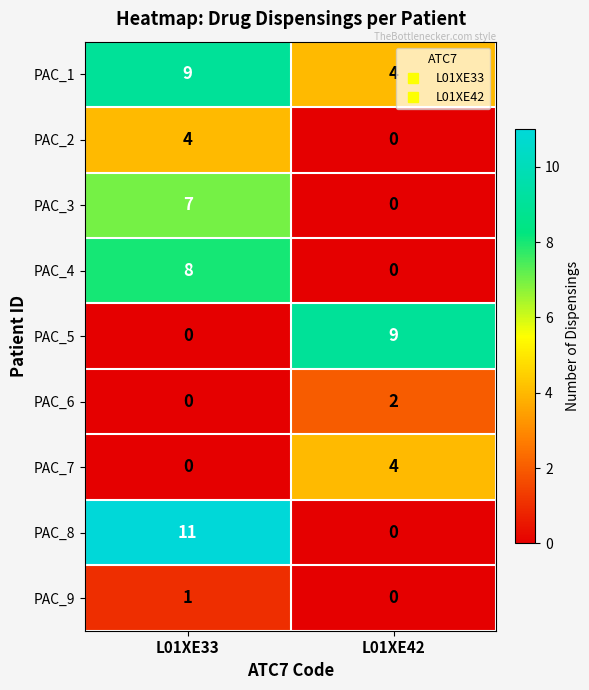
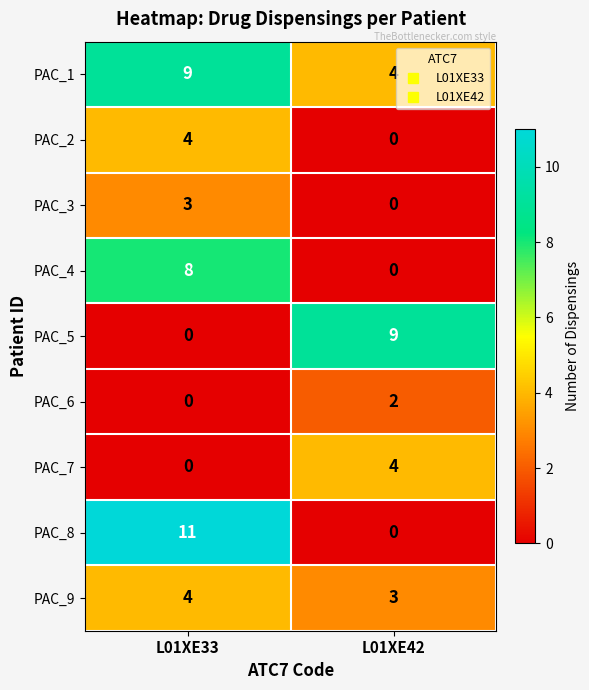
  {
    "PAC_1": {
      "L01XE33": 9
    },
    "PAC_2": {
      "L01XE33": 4,
      "L01XE42": 0
    },
    "PAC_3": {
-     "L01XE33": 7,
+     "L01XE33": 3,
      "L01XE42": 0
    },
    "PAC_4": {
      "L01XE33": 8,
      "L01XE42": 0
    },
    "PAC_5": {
      "L01XE33": 0,
      "L01XE42": 9
    },
    "PAC_6": {
      "L01XE33": 0,
      "L01XE42": 2
    },
    "PAC_7": {
      "L01XE33": 0,
      "L01XE42": 4
    },
    "PAC_8": {
      "L01XE33": 11,
      "L01XE42": 0
    },
    "PAC_9": {
-     "L01XE33": 1,
-     "L01XE42": 0
+     "L01XE33": 4,
+     "L01XE42": 3
    }
  }
